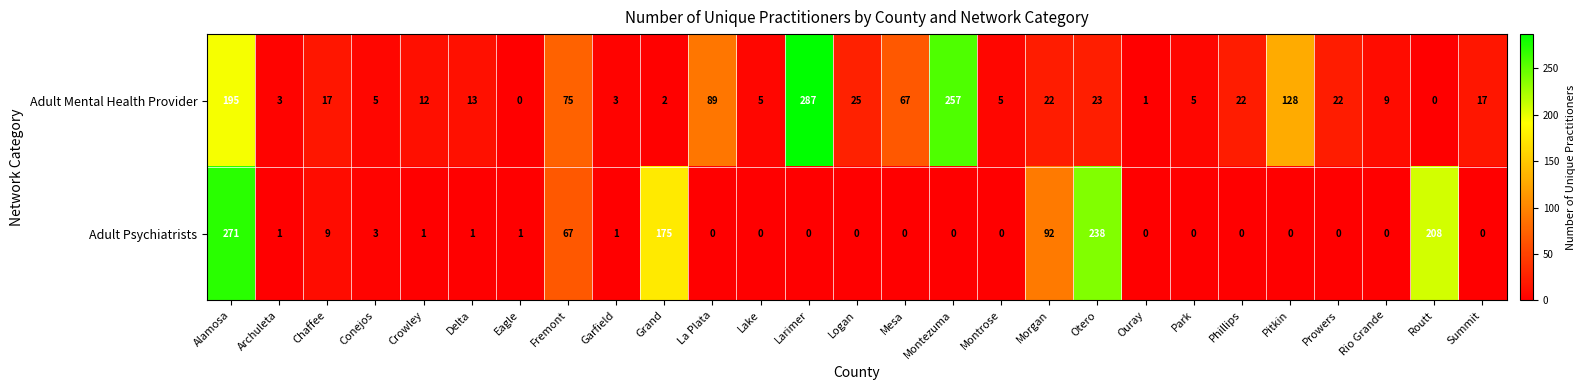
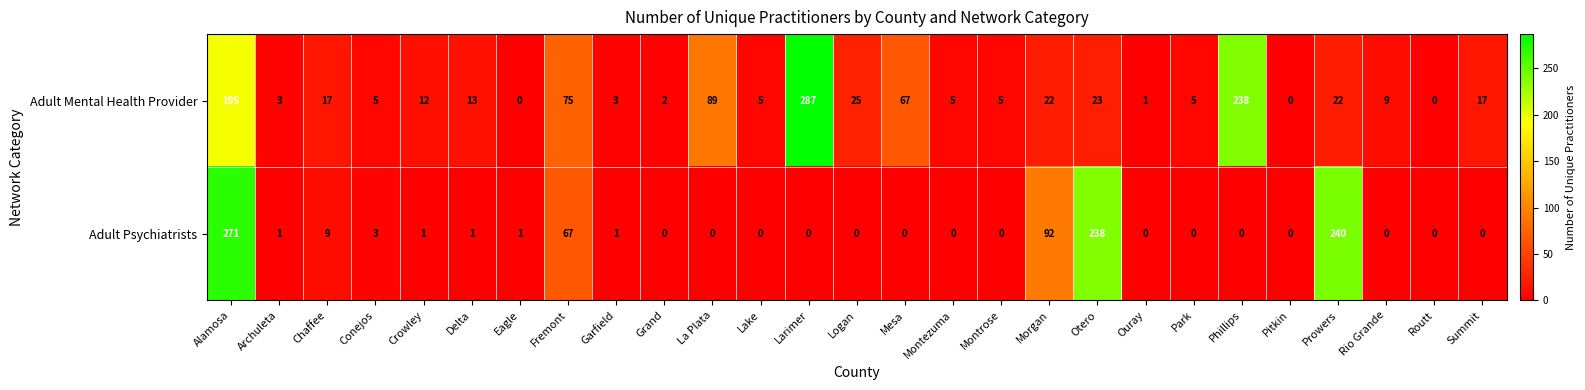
  {
    "Adult Mental Health Provider": {
      "Alamosa": 195,
      "Archuleta": 3,
      "Chaffee": 17,
      "Conejos": 5,
      "Crowley": 12,
      "Delta": 13,
      "Eagle": 0,
      "Fremont": 75,
      "Garfield": 3,
      "Grand": 2,
      "La Plata": 89,
      "Lake": 5,
      "Larimer": 287,
      "Logan": 25,
      "Mesa": 67,
-     "Montezuma": 257,
+     "Montezuma": 5,
      "Montrose": 5,
      "Morgan": 22,
      "Otero": 23,
      "Ouray": 1,
      "Park": 5,
-     "Phillips": 22,
-     "Pitkin": 128,
+     "Phillips": 238,
+     "Pitkin": 0,
      "Prowers": 22,
      "Rio Grande": 9,
      "Routt": 0,
      "Summit": 17
    },
    "Adult Psychiatrists": {
      "Alamosa": 271,
      "Archuleta": 1,
      "Chaffee": 9,
      "Conejos": 3,
      "Crowley": 1,
      "Delta": 1,
      "Eagle": 1,
      "Fremont": 67,
      "Garfield": 1,
-     "Grand": 175,
+     "Grand": 0,
      "La Plata": 0,
      "Lake": 0,
      "Larimer": 0,
      "Logan": 0,
      "Mesa": 0,
      "Montezuma": 0,
      "Montrose": 0,
      "Morgan": 92,
      "Otero": 238,
      "Ouray": 0,
      "Park": 0,
      "Phillips": 0,
      "Pitkin": 0,
-     "Prowers": 0,
+     "Prowers": 240,
      "Rio Grande": 0,
-     "Routt": 208,
+     "Routt": 0,
      "Summit": 0
    }
  }
